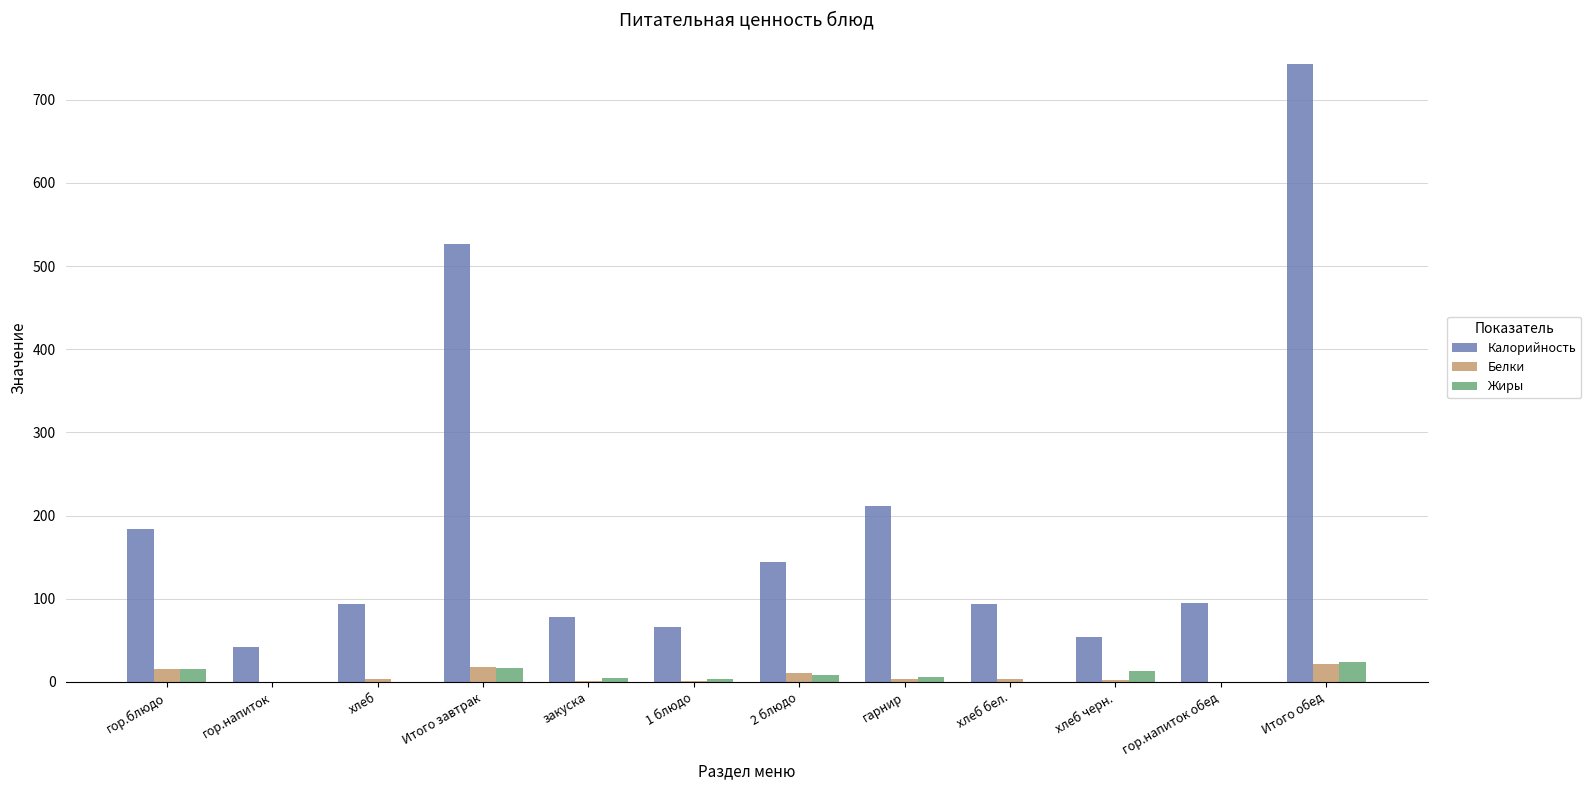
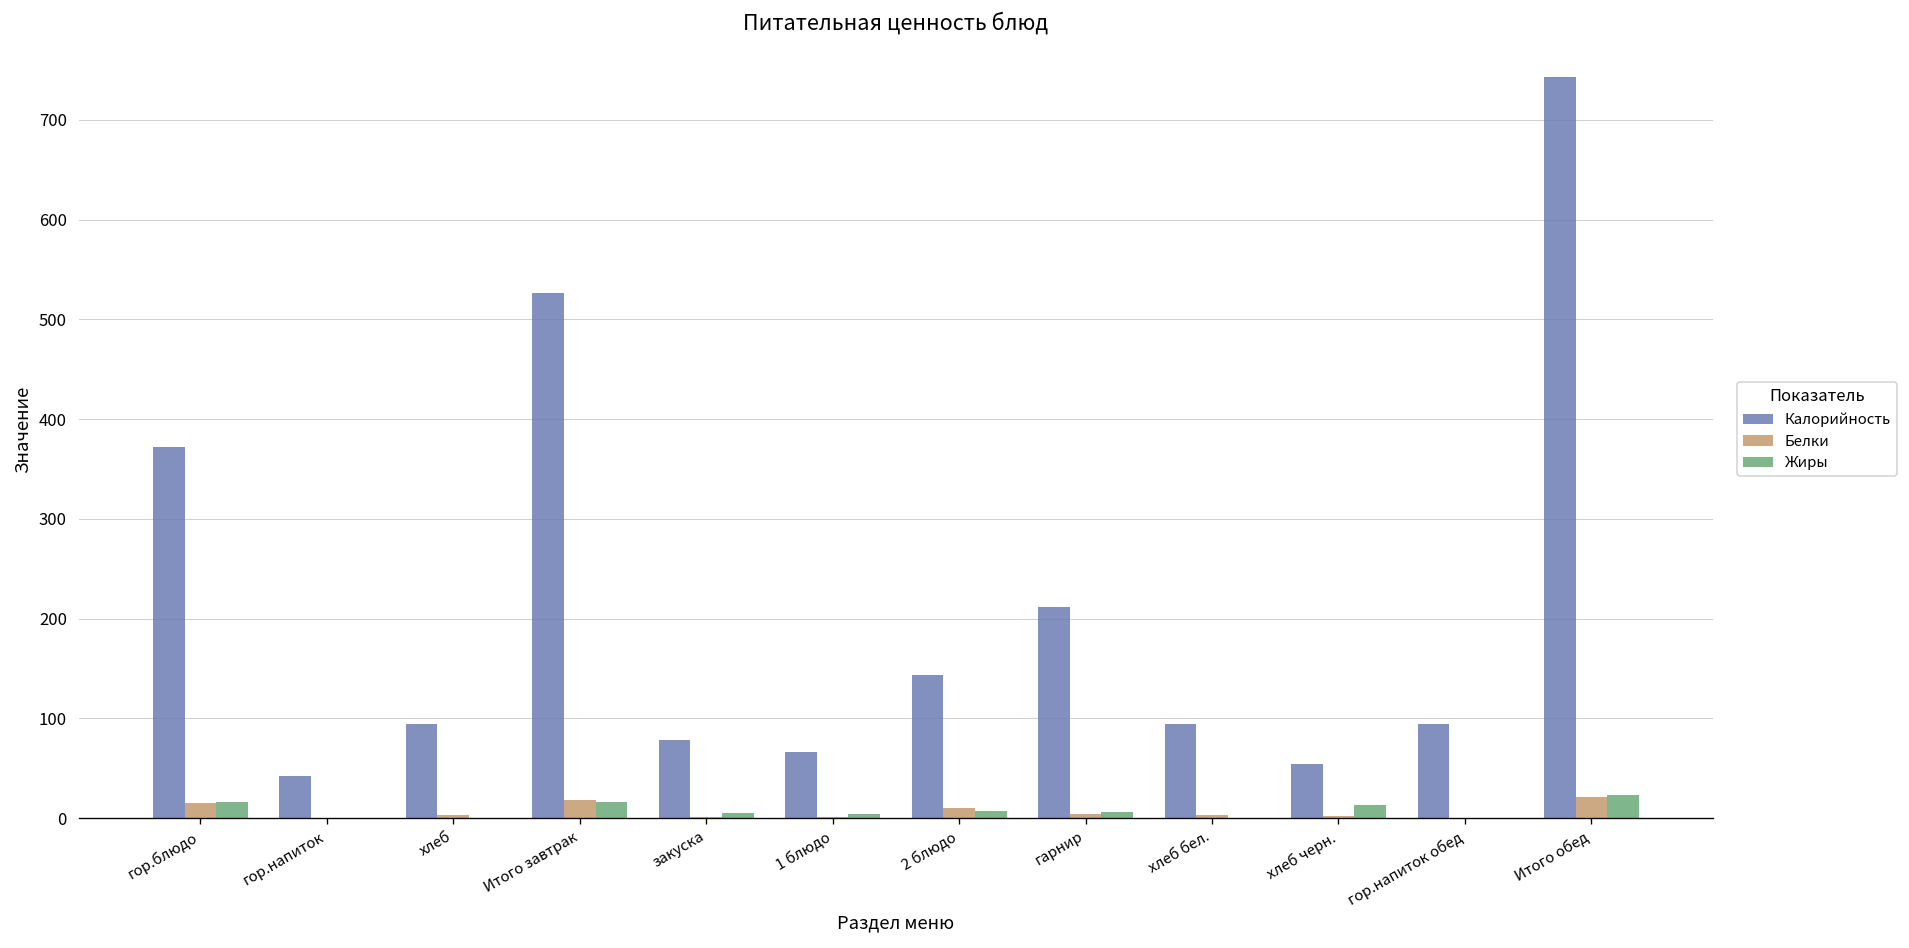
  {
    "Калорийность": {
-     "гор.блюдо": 180,
+     "гор.блюдо": 370,
      "гор.напиток": 40,
      "хлеб": 90,
      "Итого завтрак": 530,
      "закуска": 80,
      "1 блюдо": 70,
      "2 блюдо": 140,
      "гарнир": 210,
      "хлеб бел.": 90,
      "хлеб черн.": 50,
      "гор.напиток обед": 90,
      "Итого обед": 740
    },
    "Белки": {
      "гор.блюдо": 20,
      "хлеб": 0,
      "Итого завтрак": 20,
      "2 блюдо": 10,
      "гарнир": 0,
      "хлеб бел.": 0,
      "гор.напиток обед": 0,
      "Итого обед": 20
    },
    "Жиры": {
      "гор.блюдо": 20,
      "гор.напиток": 0,
      "Итого завтрак": 20,
      "закуска": 10,
      "1 блюдо": 0,
      "2 блюдо": 10,
      "гарнир": 10,
      "хлеб черн.": 10,
      "гор.напиток обед": 0,
      "Итого обед": 20
    }
  }
